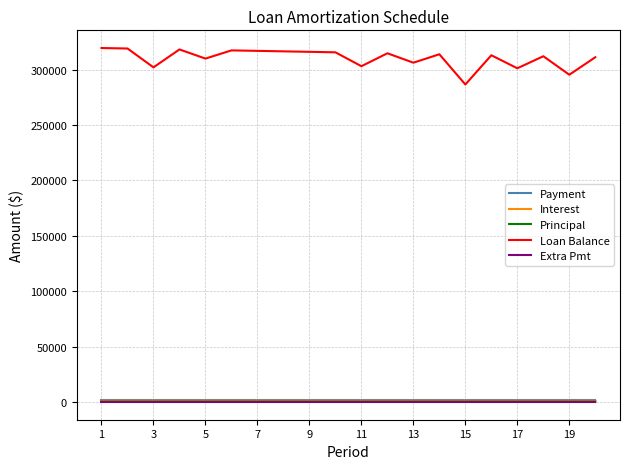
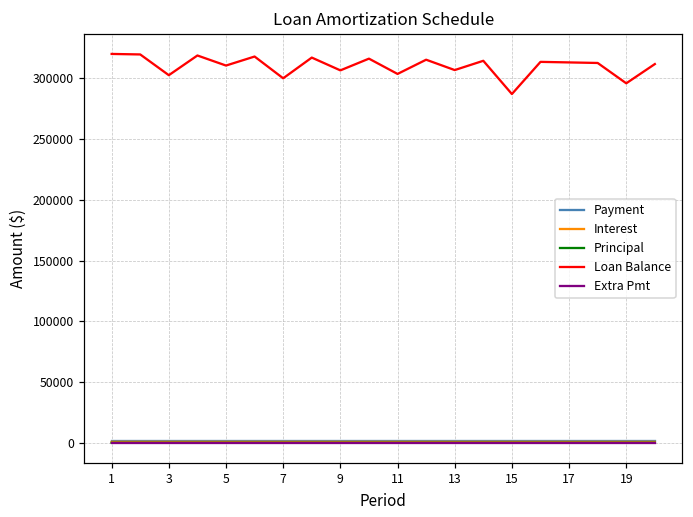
  {
    "Loan Balance": {
      "1": 319000,
      "3": 302000,
      "5": 310000,
-     "7": 317000,
-     "9": 316000,
+     "7": 299000,
+     "9": 306000,
      "11": 303000,
      "13": 306000,
      "15": 287000,
-     "17": 301000,
+     "17": 313000,
      "19": 295000
    }
  }
